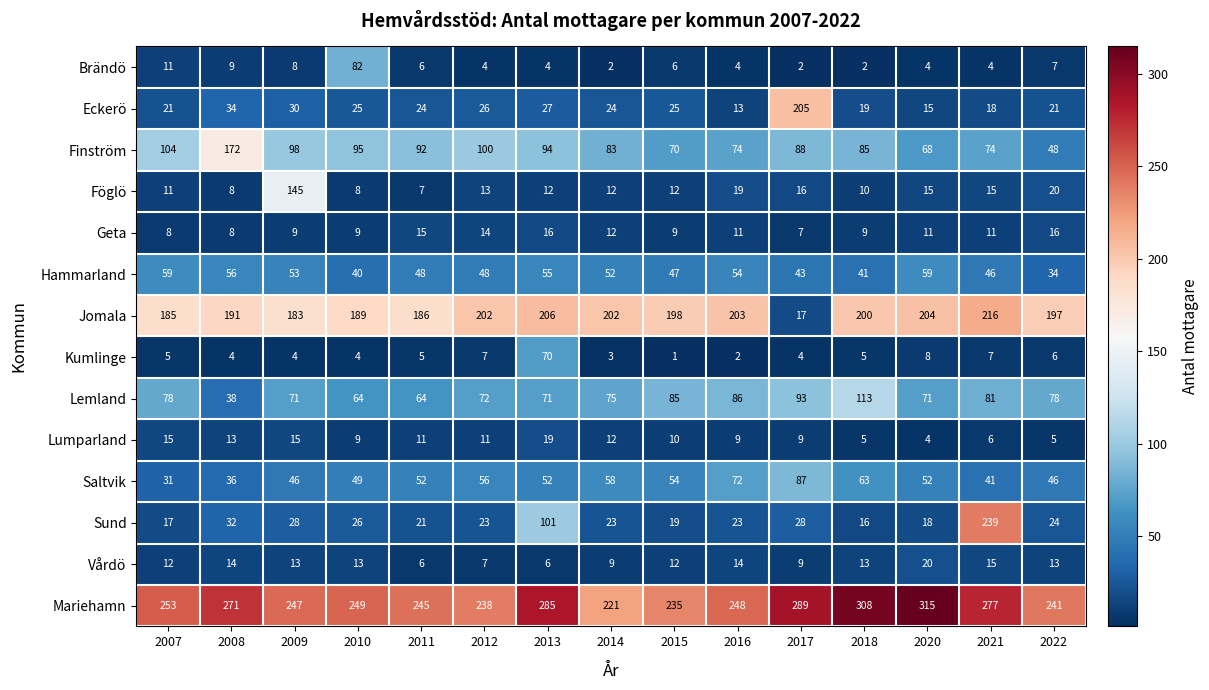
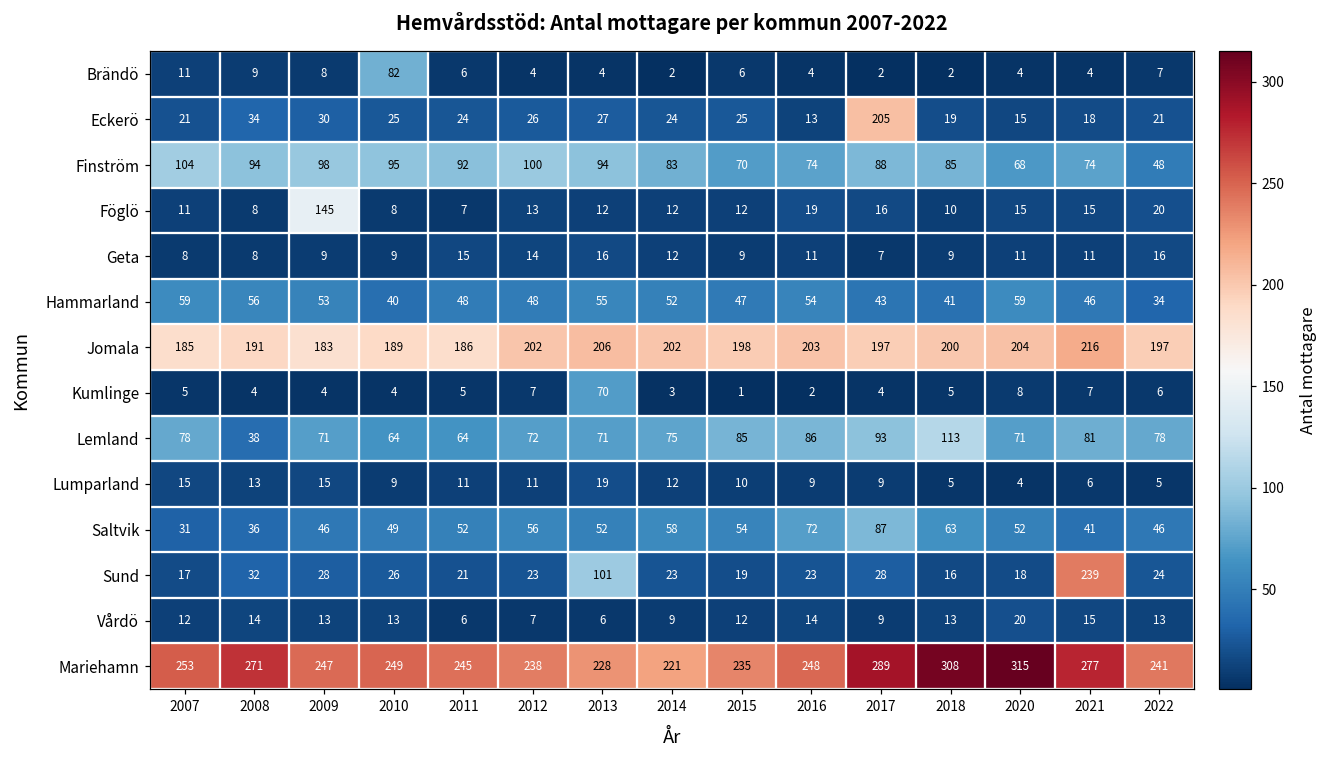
  {
    "Finström": {
      "2007": 104,
-     "2008": 172,
+     "2008": 94,
      "2009": 98,
      "2010": 95,
      "2011": 92,
      "2012": 100,
      "2013": 94,
      "2014": 83,
      "2015": 70,
      "2016": 74,
      "2017": 88,
      "2018": 85,
      "2020": 68,
      "2021": 74,
      "2022": 48
    },
    "Jomala": {
      "2007": 185,
      "2008": 191,
      "2009": 183,
      "2010": 189,
      "2011": 186,
      "2012": 202,
      "2013": 206,
      "2014": 202,
      "2015": 198,
      "2016": 203,
-     "2017": 17,
+     "2017": 197,
      "2018": 200,
      "2020": 204,
      "2021": 216,
      "2022": 197
    },
    "Mariehamn": {
      "2007": 253,
      "2008": 271,
      "2009": 247,
      "2010": 249,
      "2011": 245,
      "2012": 238,
-     "2013": 285,
+     "2013": 228,
      "2014": 221,
      "2015": 235,
      "2016": 248,
      "2017": 289,
      "2018": 308,
      "2020": 315,
      "2021": 277,
      "2022": 241
    }
  }
